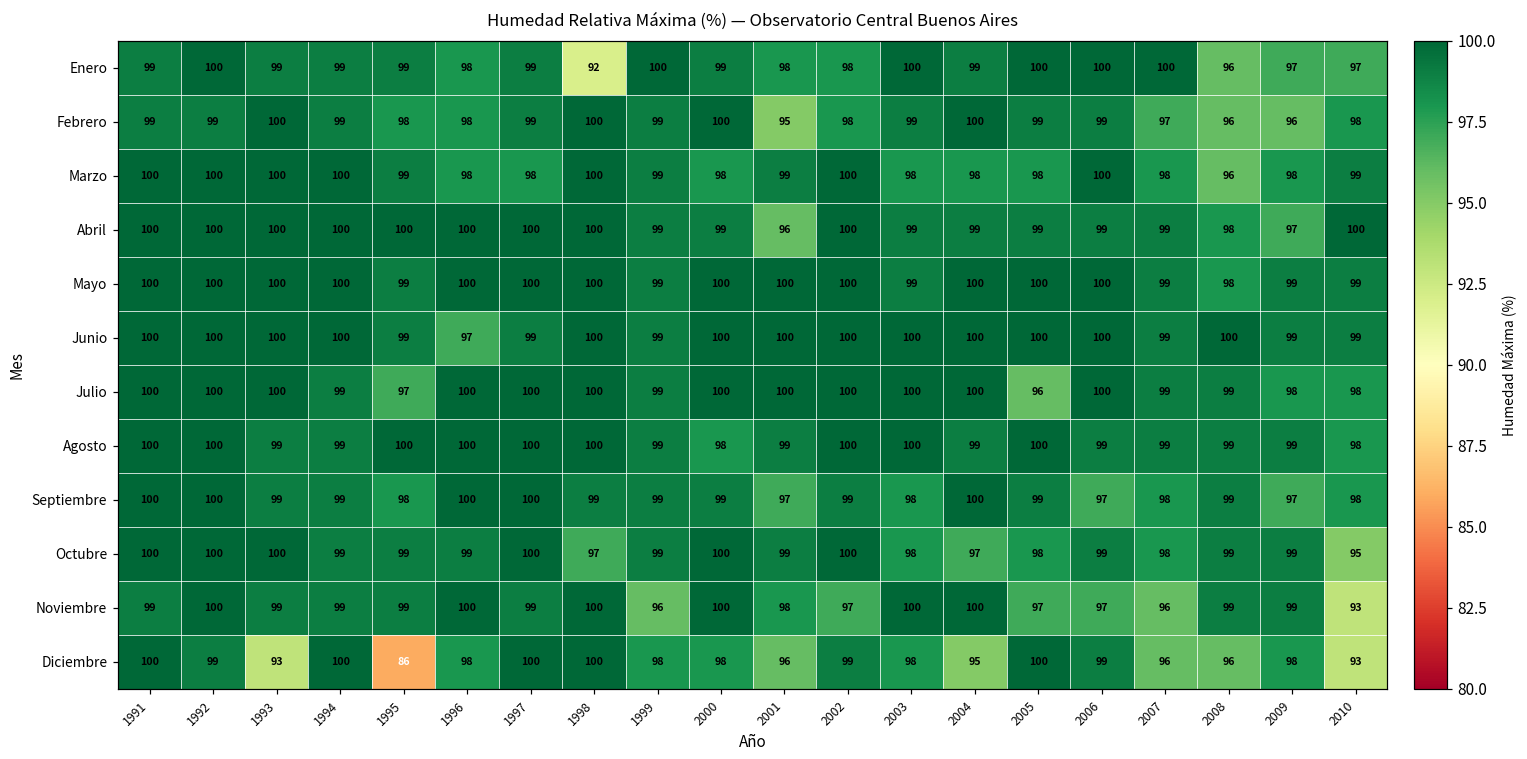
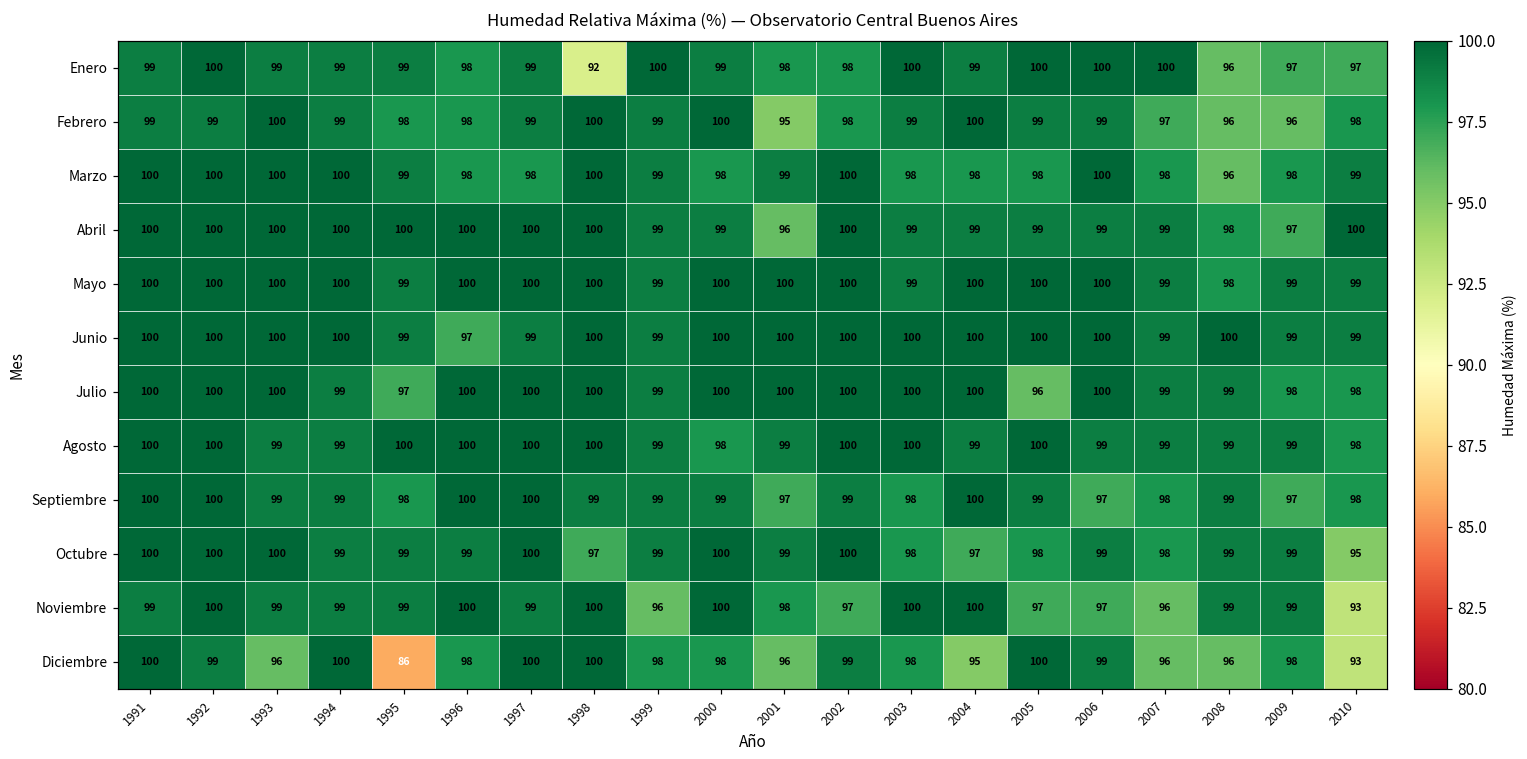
  {
    "Diciembre": {
      "1991": 100,
      "1992": 99,
-     "1993": 93,
+     "1993": 96,
      "1994": 100,
      "1995": 86,
      "1996": 98,
      "1997": 100,
      "1998": 100,
      "1999": 98,
      "2000": 98,
      "2001": 96,
      "2002": 99,
      "2003": 98,
      "2004": 95,
      "2005": 100,
      "2006": 99,
      "2007": 96,
      "2008": 96,
      "2009": 98,
      "2010": 93
    }
  }
